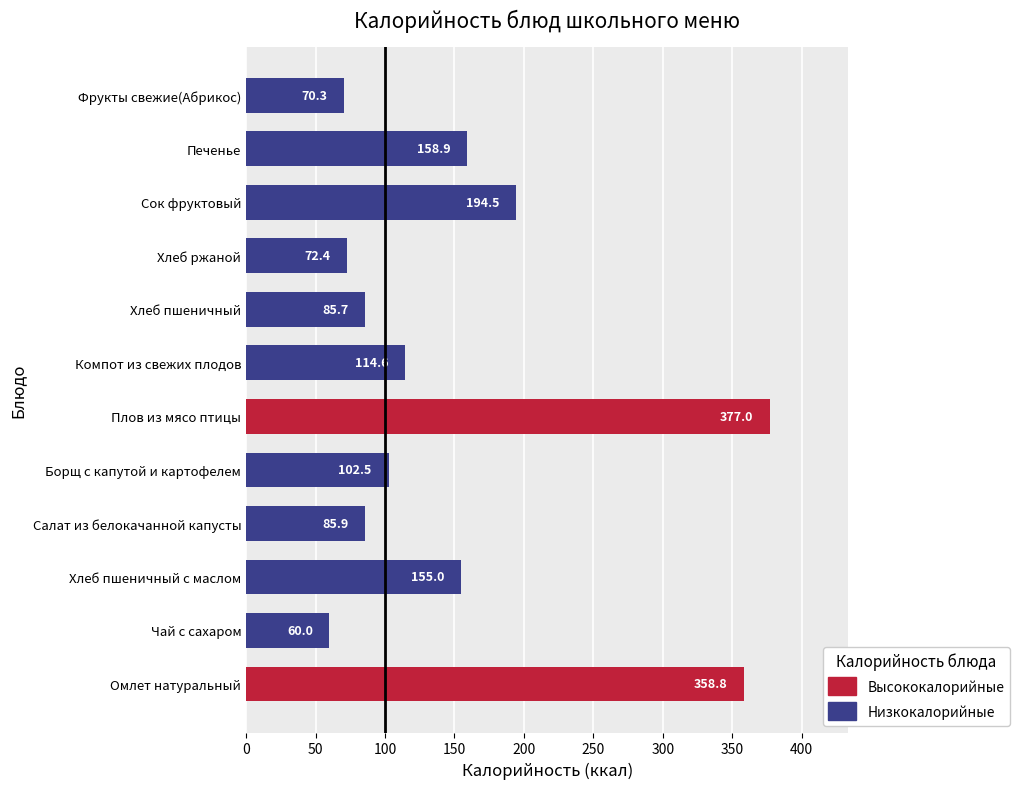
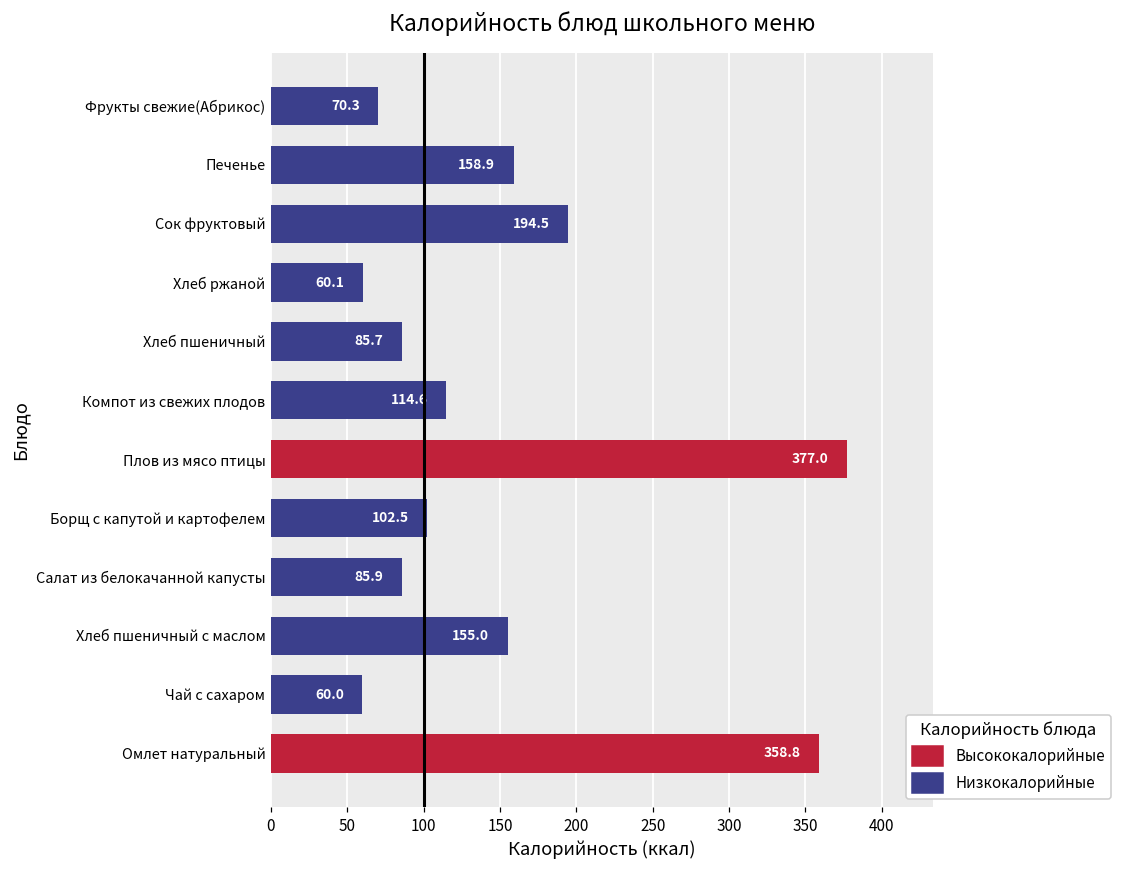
  {
    "Фрукты свежие(Абрикос)": 70.3,
    "Печенье": 158.9,
    "Сок фруктовый": 194.5,
-   "Хлеб ржаной": 72.4,
+   "Хлеб ржаной": 60.1,
    "Хлеб пшеничный": 85.7,
    "Компот из свежих плодов": 114.6,
    "Плов из мясо птицы": 377.0,
    "Борщ с капутой и картофелем": 102.5,
    "Салат из белокачанной капусты": 85.9,
    "Хлеб пшеничный с маслом": 155.0,
    "Чай с сахаром": 60.0,
    "Омлет натуральный": 358.8
  }
